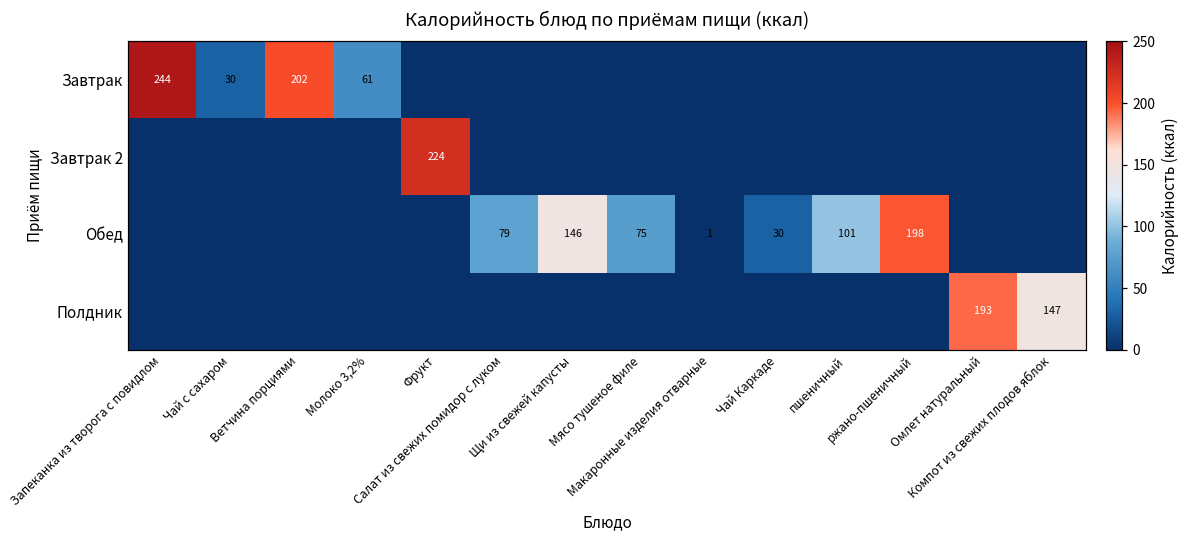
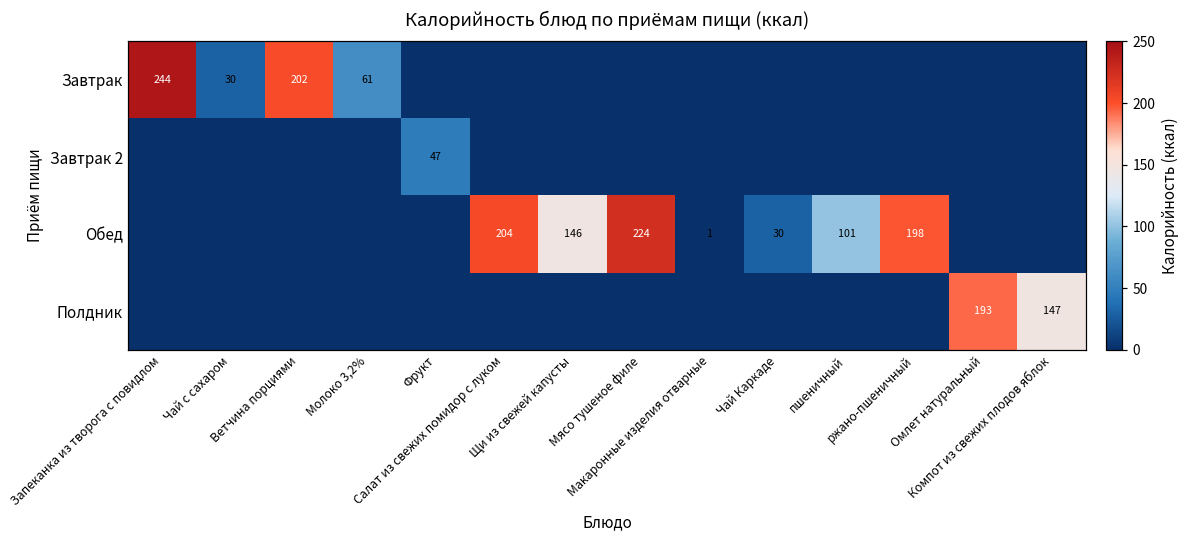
  {
    "Завтрак": {
      "Запеканка из творога с повидлом": 244,
      "Чай с сахаром": 30,
      "Ветчина порциями": 202,
      "Молоко 3,2%": 61
    },
    "Завтрак 2": {
-     "Фрукт": 224
+     "Фрукт": 47
    },
    "Обед": {
-     "Салат из свежих помидор с луком": 79,
+     "Салат из свежих помидор с луком": 204,
      "Щи из свежей капусты": 146,
-     "Мясо тушеное филе": 75,
+     "Мясо тушеное филе": 224,
      "Макаронные изделия отварные": 1,
      "Чай Каркаде": 30,
      "пшеничный": 101,
      "ржано-пшеничный": 198
    },
    "Полдник": {
      "Омлет натуральный": 193,
      "Компот из свежих плодов яблок": 147
    }
  }
